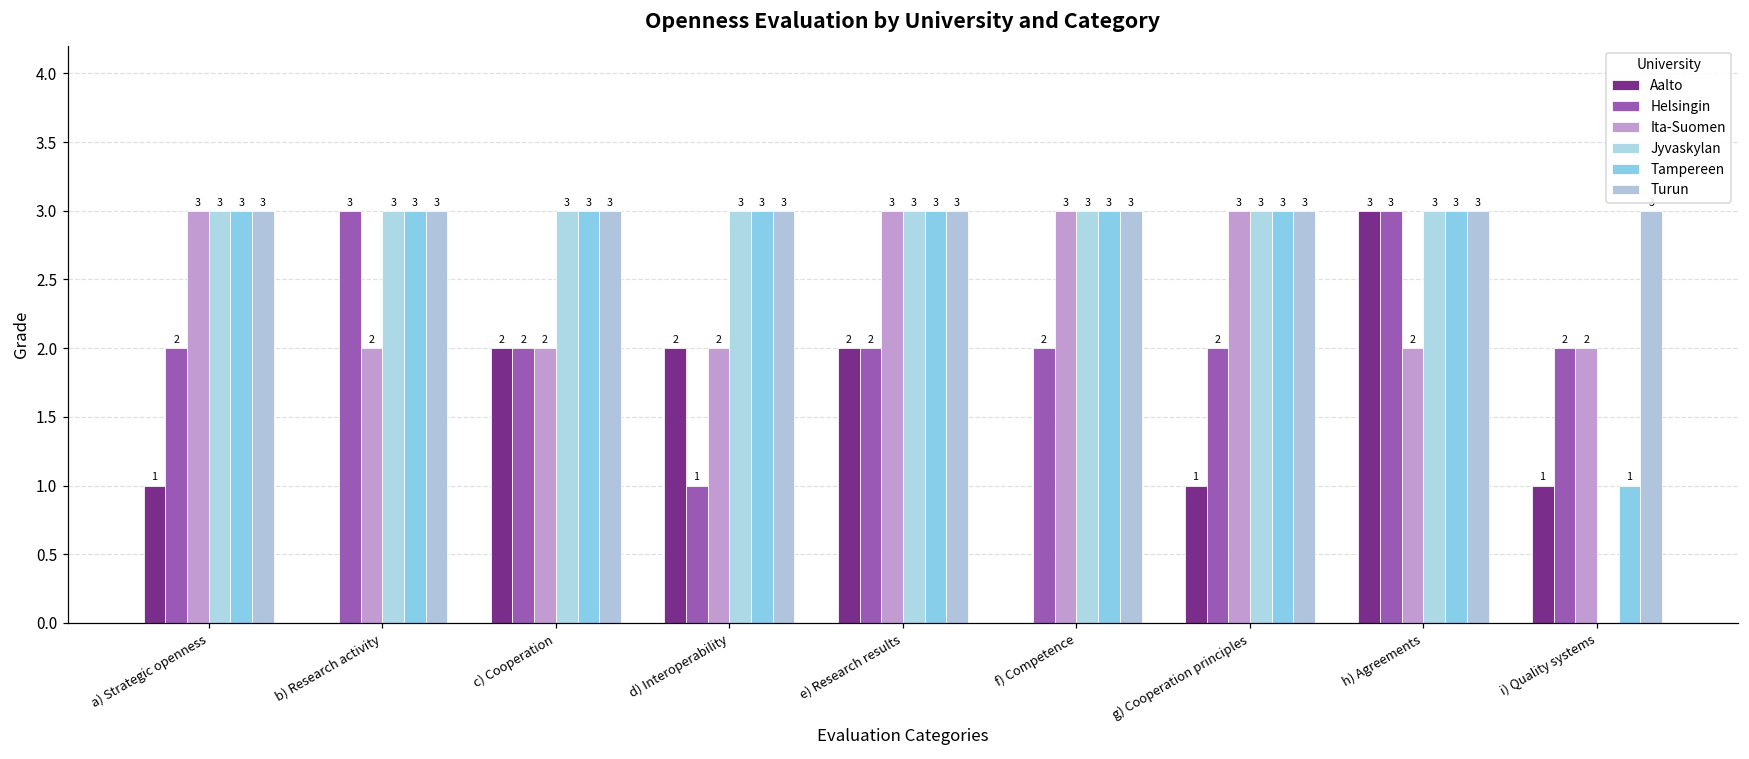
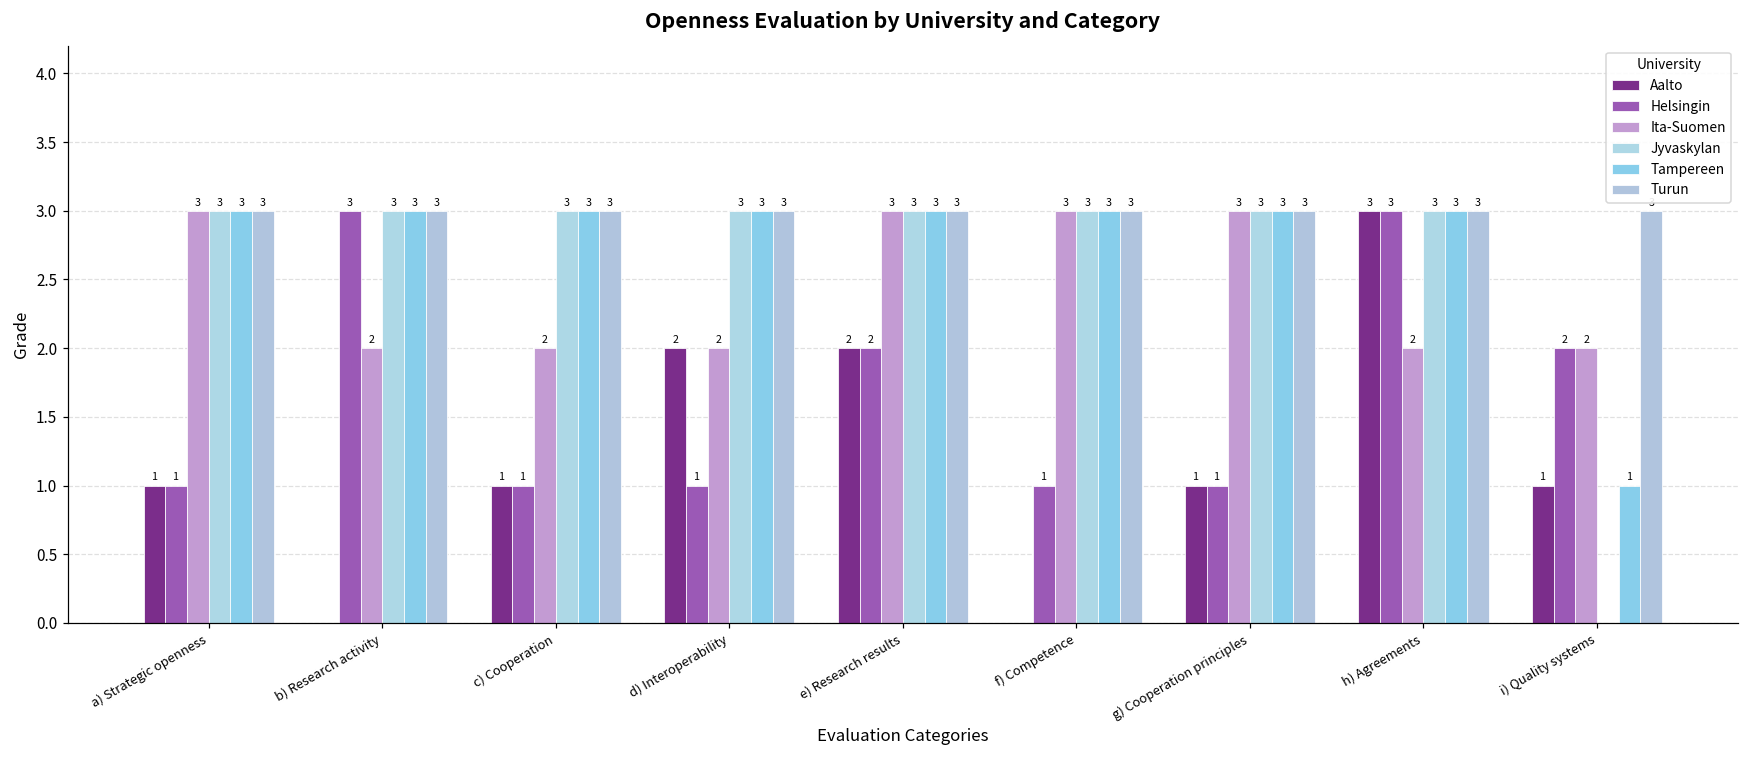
  {
    "Aalto": {
      "a) Strategic openness": 1,
-     "c) Cooperation": 2,
+     "c) Cooperation": 1,
      "d) Interoperability": 2,
      "e) Research results": 2,
      "g) Cooperation principles": 1,
      "h) Agreements": 3,
      "i) Quality systems": 1
    },
    "Helsingin": {
-     "a) Strategic openness": 2,
+     "a) Strategic openness": 1,
      "b) Research activity": 3,
-     "c) Cooperation": 2,
+     "c) Cooperation": 1,
      "d) Interoperability": 1,
      "e) Research results": 2,
-     "f) Competence": 2,
-     "g) Cooperation principles": 2,
+     "f) Competence": 1,
+     "g) Cooperation principles": 1,
      "h) Agreements": 3,
      "i) Quality systems": 2
    }
  }
